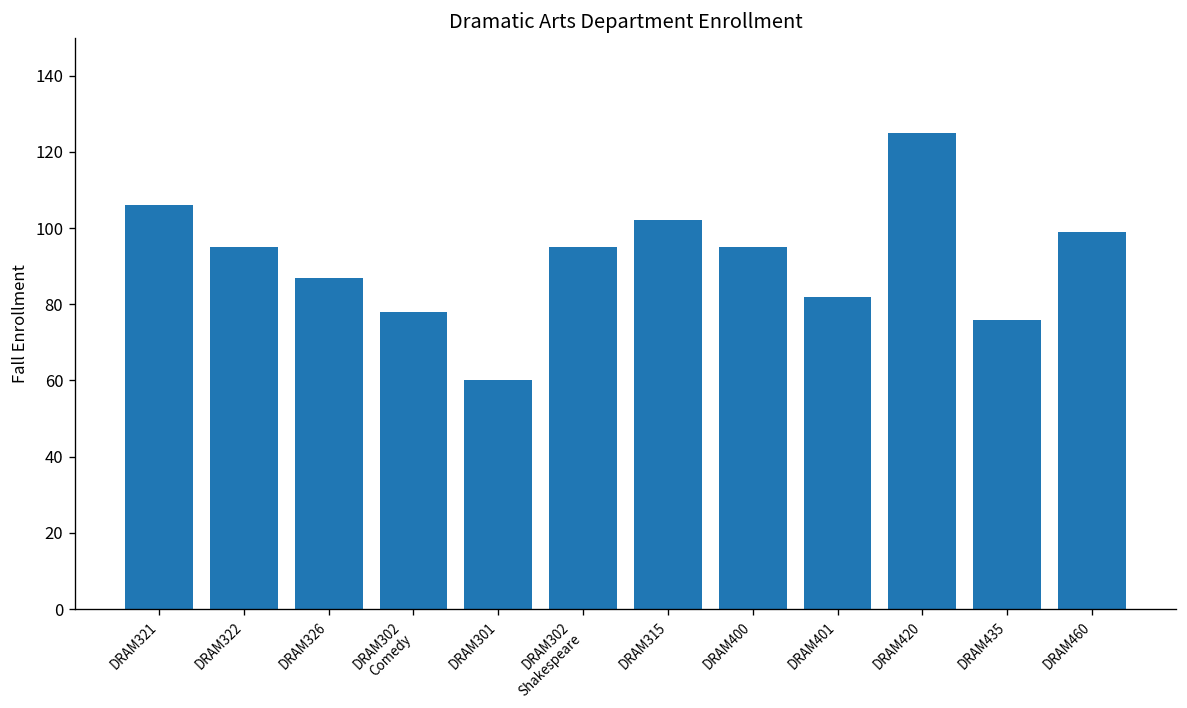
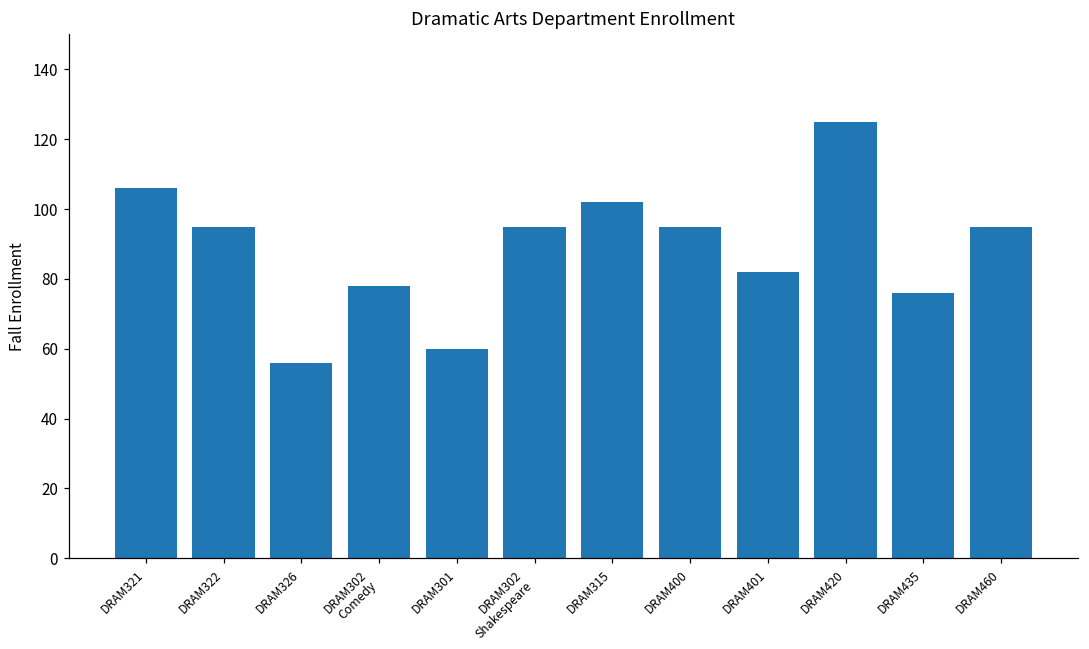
  {
    "DRAM321": 106,
    "DRAM322": 95,
-   "DRAM326": 87,
+   "DRAM326": 56,
    "DRAM302 Comedy": 78,
    "DRAM301": 60,
    "DRAM302 Shakespeare": 95,
    "DRAM315": 102,
    "DRAM400": 95,
    "DRAM401": 82,
    "DRAM420": 125,
    "DRAM435": 76,
-   "DRAM460": 99
+   "DRAM460": 95
  }
